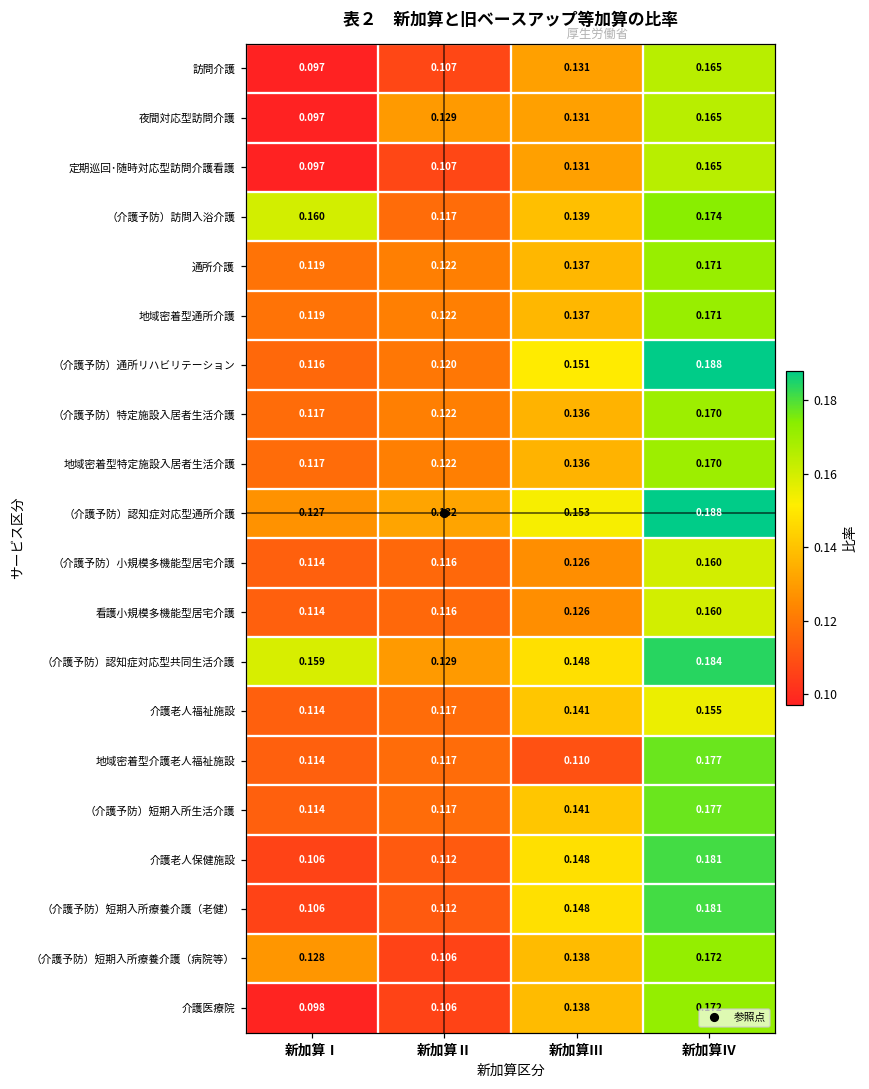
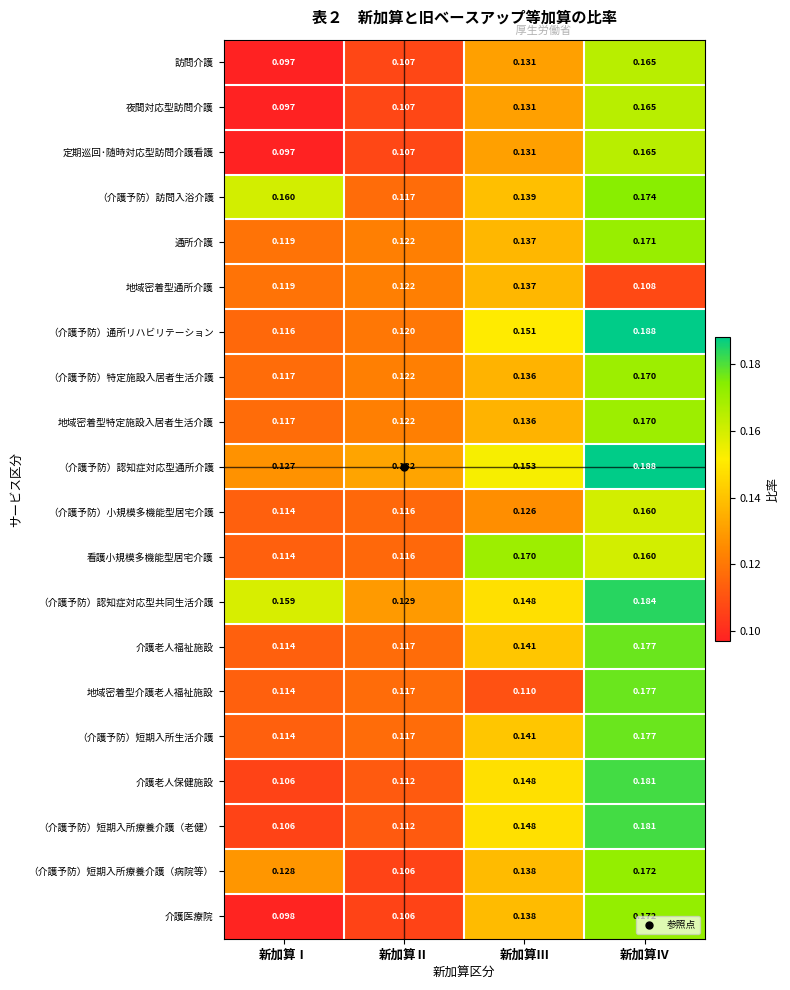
  {
    "訪問介護": {
      "新加算Ⅰ": 0.097,
      "新加算Ⅱ": 0.107,
      "新加算Ⅲ": 0.131,
      "新加算Ⅳ": 0.165
    },
    "夜間対応型訪問介護": {
      "新加算Ⅰ": 0.097,
-     "新加算Ⅱ": 0.129,
+     "新加算Ⅱ": 0.107,
      "新加算Ⅲ": 0.131,
      "新加算Ⅳ": 0.165
    },
    "定期巡回･随時対応型訪問介護看護": {
      "新加算Ⅰ": 0.097,
      "新加算Ⅱ": 0.107,
      "新加算Ⅲ": 0.131,
      "新加算Ⅳ": 0.165
    },
    "（介護予防）訪問入浴介護": {
      "新加算Ⅰ": 0.160,
      "新加算Ⅱ": 0.117,
      "新加算Ⅲ": 0.139,
      "新加算Ⅳ": 0.174
    },
    "通所介護": {
      "新加算Ⅰ": 0.119,
      "新加算Ⅱ": 0.122,
      "新加算Ⅲ": 0.137,
      "新加算Ⅳ": 0.171
    },
    "地域密着型通所介護": {
      "新加算Ⅰ": 0.119,
      "新加算Ⅱ": 0.122,
      "新加算Ⅲ": 0.137,
-     "新加算Ⅳ": 0.171
+     "新加算Ⅳ": 0.108
    },
    "（介護予防）通所リハビリテーション": {
      "新加算Ⅰ": 0.116,
      "新加算Ⅱ": 0.120,
      "新加算Ⅲ": 0.151,
      "新加算Ⅳ": 0.188
    },
    "（介護予防）特定施設入居者生活介護": {
      "新加算Ⅰ": 0.117,
      "新加算Ⅱ": 0.122,
      "新加算Ⅲ": 0.136,
      "新加算Ⅳ": 0.170
    },
    "地域密着型特定施設入居者生活介護": {
      "新加算Ⅰ": 0.117,
      "新加算Ⅱ": 0.122,
      "新加算Ⅲ": 0.136,
      "新加算Ⅳ": 0.170
    },
    "（介護予防）認知症対応型通所介護": {
      "新加算Ⅰ": 0.127,
      "新加算Ⅲ": 0.153,
      "新加算Ⅳ": 0.188
    },
    "（介護予防）小規模多機能型居宅介護": {
      "新加算Ⅰ": 0.114,
      "新加算Ⅱ": 0.116,
      "新加算Ⅲ": 0.126,
      "新加算Ⅳ": 0.160
    },
    "看護小規模多機能型居宅介護": {
      "新加算Ⅰ": 0.114,
      "新加算Ⅱ": 0.116,
-     "新加算Ⅲ": 0.126,
+     "新加算Ⅲ": 0.170,
      "新加算Ⅳ": 0.160
    },
    "（介護予防）認知症対応型共同生活介護": {
      "新加算Ⅰ": 0.159,
      "新加算Ⅱ": 0.129,
      "新加算Ⅲ": 0.148,
      "新加算Ⅳ": 0.184
    },
    "介護老人福祉施設": {
      "新加算Ⅰ": 0.114,
      "新加算Ⅱ": 0.117,
      "新加算Ⅲ": 0.141,
-     "新加算Ⅳ": 0.155
+     "新加算Ⅳ": 0.177
    },
    "地域密着型介護老人福祉施設": {
      "新加算Ⅰ": 0.114,
      "新加算Ⅱ": 0.117,
      "新加算Ⅲ": 0.110,
      "新加算Ⅳ": 0.177
    },
    "（介護予防）短期入所生活介護": {
      "新加算Ⅰ": 0.114,
      "新加算Ⅱ": 0.117,
      "新加算Ⅲ": 0.141,
      "新加算Ⅳ": 0.177
    },
    "介護老人保健施設": {
      "新加算Ⅰ": 0.106,
      "新加算Ⅱ": 0.112,
      "新加算Ⅲ": 0.148,
      "新加算Ⅳ": 0.181
    },
    "（介護予防）短期入所療養介護（老健）": {
      "新加算Ⅰ": 0.106,
      "新加算Ⅱ": 0.112,
      "新加算Ⅲ": 0.148,
      "新加算Ⅳ": 0.181
    },
    "（介護予防）短期入所療養介護（病院等）": {
      "新加算Ⅰ": 0.128,
      "新加算Ⅱ": 0.106,
      "新加算Ⅲ": 0.138,
      "新加算Ⅳ": 0.172
    },
    "介護医療院": {
      "新加算Ⅰ": 0.098,
      "新加算Ⅱ": 0.106,
      "新加算Ⅲ": 0.138
    }
  }
